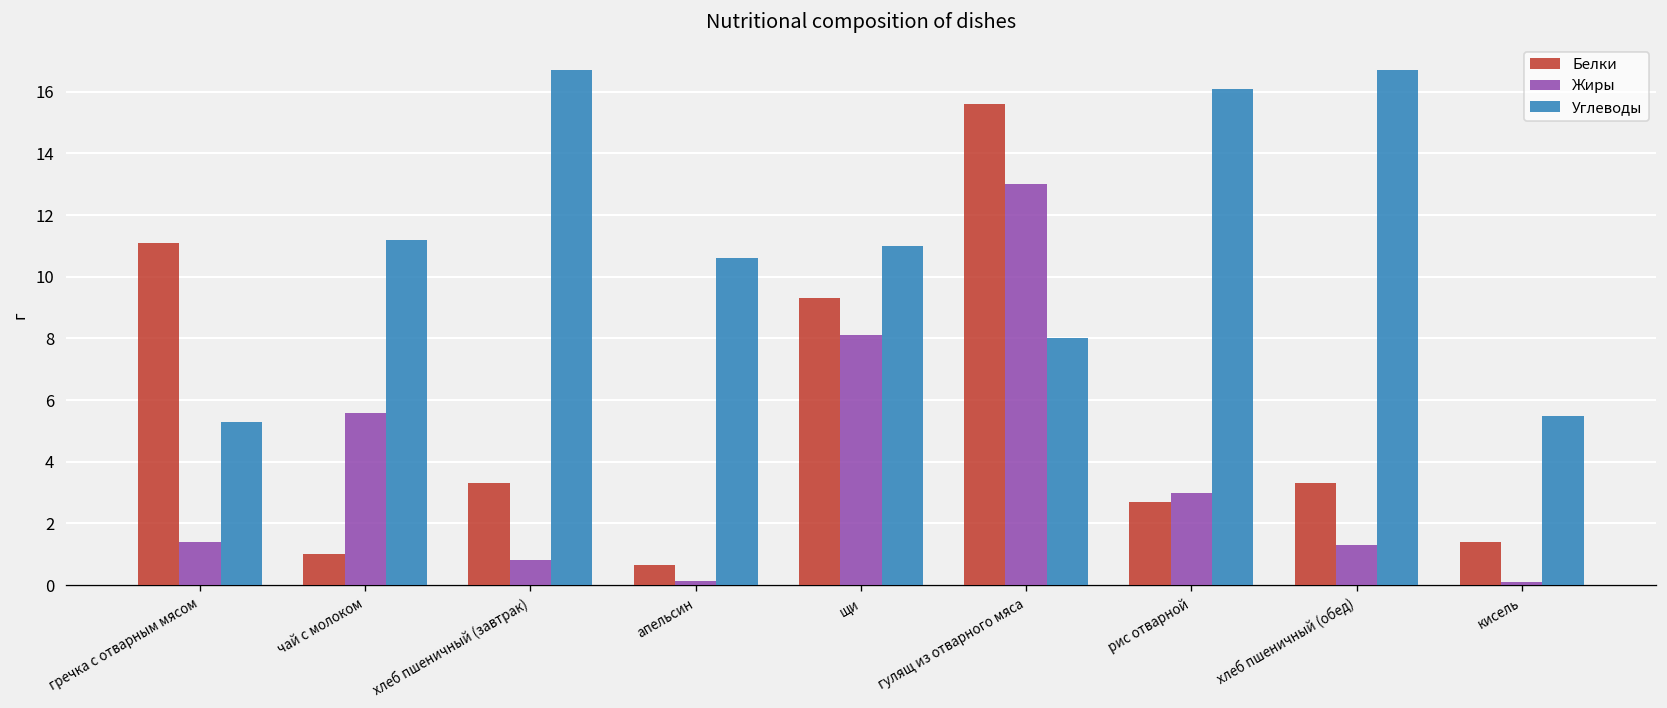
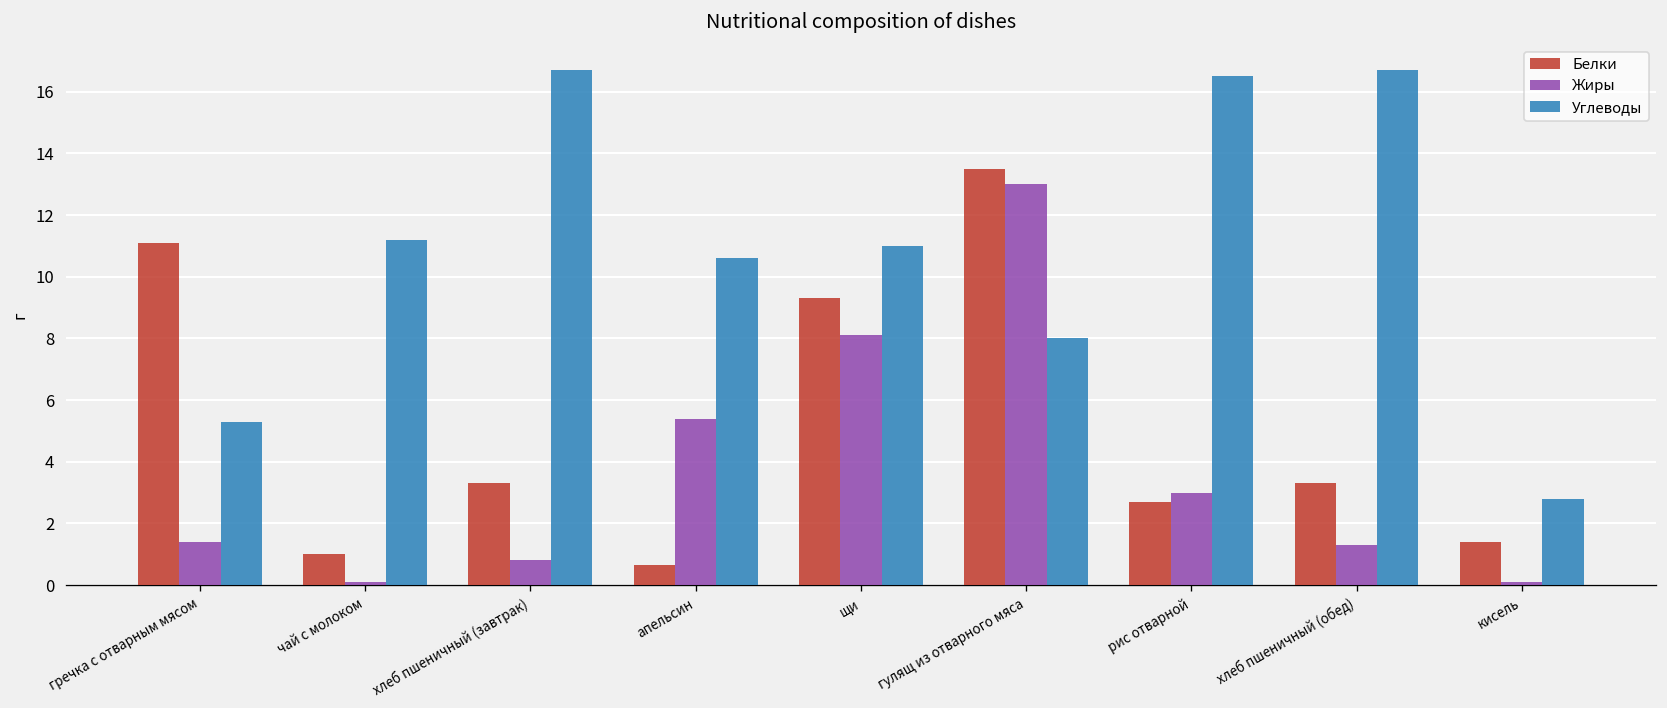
  {
    "Белки": {
      "гречка с отварным мясом": 11.1,
      "чай с молоком": 1.0,
      "хлеб пшеничный (завтрак)": 3.3,
      "апельсин": 0.7,
      "щи": 9.3,
-     "гулящ из отварного мяса": 15.6,
+     "гулящ из отварного мяса": 13.5,
      "рис отварной": 2.7,
      "хлеб пшеничный (обед)": 3.3,
      "кисель": 1.4
    },
    "Жиры": {
      "гречка с отварным мясом": 1.4,
-     "чай с молоком": 5.6,
+     "чай с молоком": 0.1,
      "хлеб пшеничный (завтрак)": 0.8,
-     "апельсин": 0.2,
+     "апельсин": 5.4,
      "щи": 8.1,
      "гулящ из отварного мяса": 13.0,
      "рис отварной": 3.0,
      "хлеб пшеничный (обед)": 1.3
    },
    "Углеводы": {
      "гречка с отварным мясом": 5.3,
      "чай с молоком": 11.2,
      "хлеб пшеничный (завтрак)": 16.7,
      "апельсин": 10.6,
      "щи": 11.0,
      "гулящ из отварного мяса": 8.0,
-     "рис отварной": 16.1,
+     "рис отварной": 16.5,
      "хлеб пшеничный (обед)": 16.7,
-     "кисель": 5.5
+     "кисель": 2.8
    }
  }
